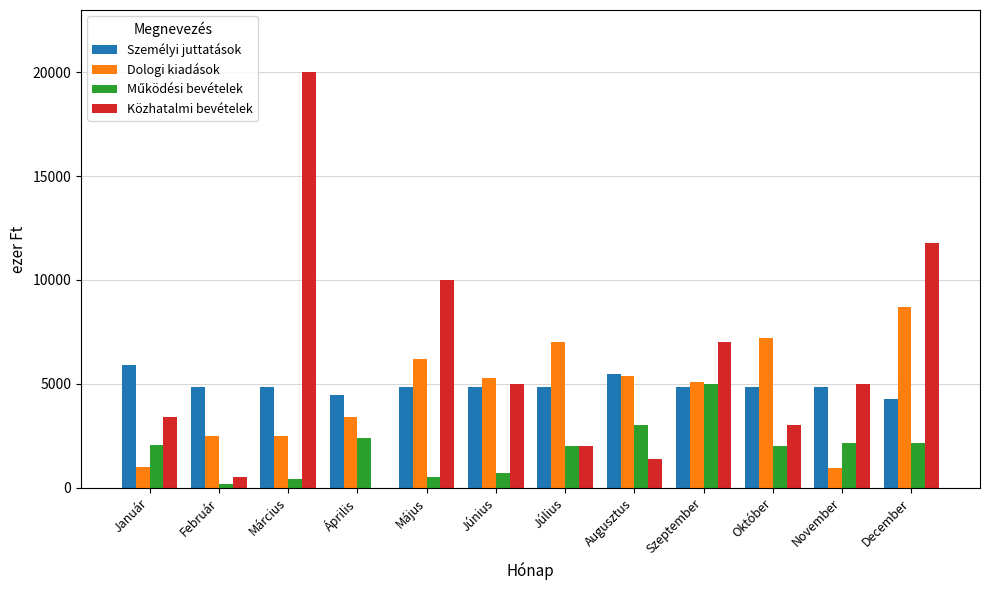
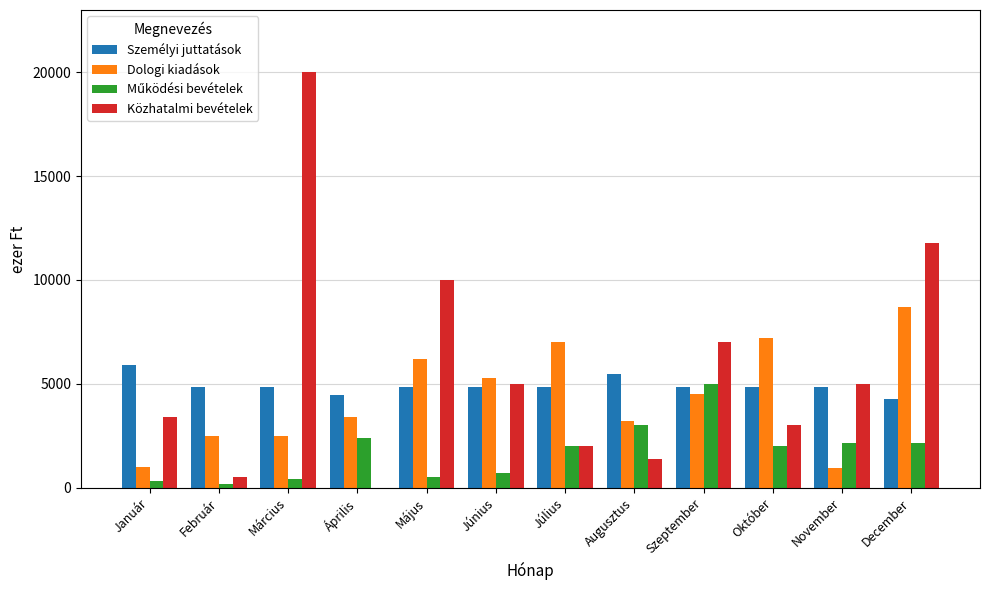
  {
    "Személyi juttatások": {
      "Január": 5900,
      "Február": 4900,
      "Március": 4900,
      "Április": 4400,
      "Május": 4900,
      "Június": 4900,
      "Július": 4900,
      "Augusztus": 5500,
      "Szeptember": 4900,
      "Október": 4900,
      "November": 4900,
      "December": 4300
    },
    "Dologi kiadások": {
      "Január": 1000,
      "Február": 2500,
      "Március": 2500,
      "Április": 3400,
      "Május": 6200,
      "Június": 5300,
      "Július": 7000,
-     "Augusztus": 5400,
-     "Szeptember": 5100,
+     "Augusztus": 3200,
+     "Szeptember": 4500,
      "Október": 7200,
      "November": 900,
      "December": 8700
    },
    "Működési bevételek": {
-     "Január": 2000,
+     "Január": 300,
      "Február": 200,
      "Március": 400,
      "Április": 2400,
      "Május": 500,
      "Június": 700,
      "Július": 2000,
      "Augusztus": 3000,
      "Szeptember": 5000,
      "Október": 2000,
      "November": 2100,
      "December": 2100
    },
    "Közhatalmi bevételek": {
      "Január": 3400,
      "Február": 500,
      "Március": 20000,
      "Április": 0,
      "Május": 10000,
      "Június": 5000,
      "Július": 2000,
      "Augusztus": 1400,
      "Szeptember": 7000,
      "Október": 3000,
      "November": 5000,
      "December": 11800
    }
  }
